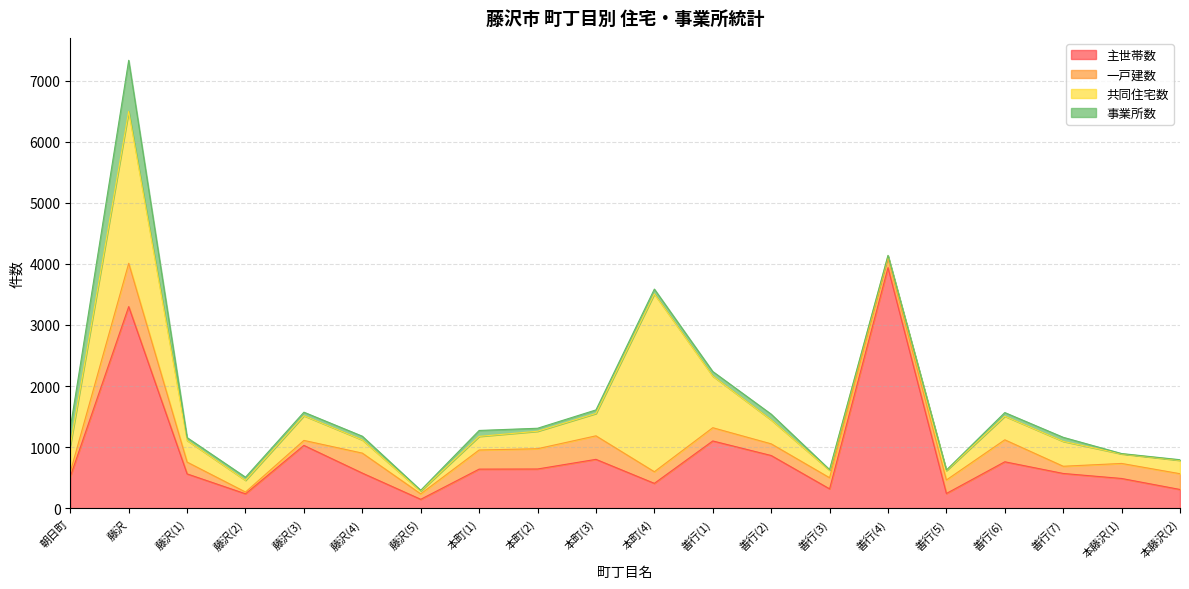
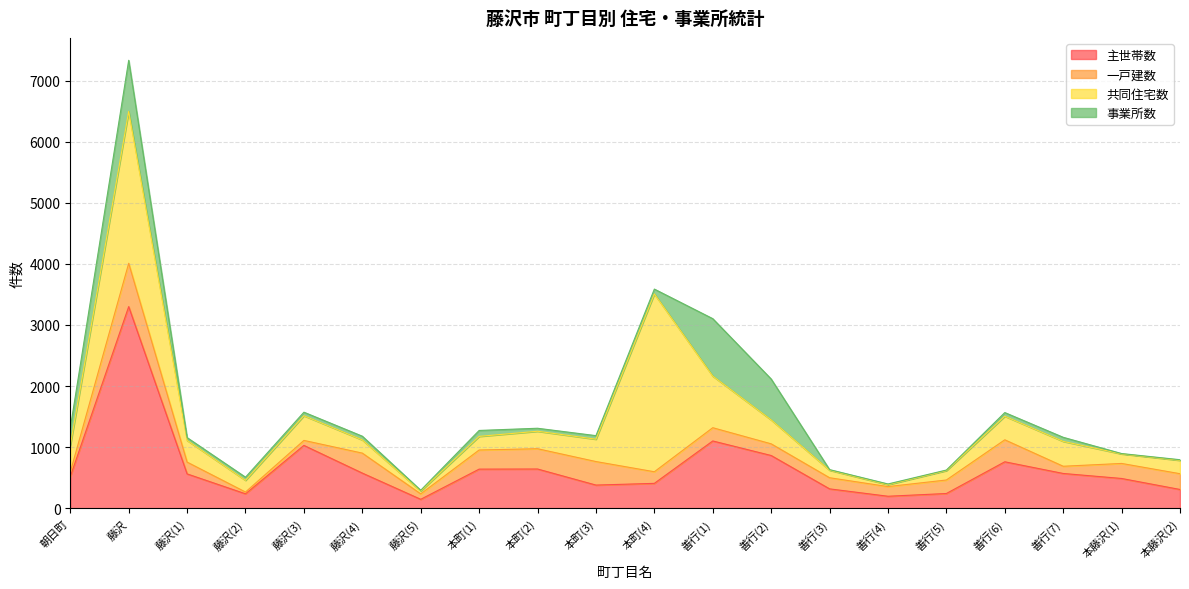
  {
    "主世帯数": {
      "朝日町": 500,
      "藤沢": 3300,
      "藤沢(1)": 600,
      "藤沢(3)": 1000,
      "藤沢(4)": 600,
      "藤沢(5)": 100,
      "本町(1)": 600,
      "本町(2)": 600,
-     "本町(3)": 800,
+     "本町(3)": 400,
      "本町(4)": 400,
      "善行(1)": 1100,
      "善行(2)": 900,
      "善行(3)": 300,
-     "善行(4)": 3900,
+     "善行(4)": 200,
      "善行(5)": 200,
      "善行(6)": 800,
      "善行(7)": 600,
      "本藤沢(1)": 500,
      "本藤沢(2)": 300
    },
    "一戸建数": {
      "朝日町": 100,
      "藤沢": 700,
      "藤沢(1)": 200,
      "藤沢(3)": 100,
      "藤沢(4)": 300,
      "藤沢(5)": 100,
      "本町(1)": 300,
      "本町(2)": 300,
      "本町(3)": 400,
      "本町(4)": 200,
      "善行(1)": 200,
      "善行(2)": 200,
      "善行(3)": 200,
      "善行(5)": 200,
      "善行(6)": 400,
      "善行(7)": 100,
      "本藤沢(1)": 200,
      "本藤沢(2)": 300
    },
    "共同住宅数": {
      "朝日町": 400,
      "藤沢": 2500,
      "藤沢(1)": 400,
      "藤沢(2)": 200,
      "藤沢(3)": 400,
      "藤沢(4)": 200,
      "本町(1)": 200,
      "本町(2)": 300,
      "本町(3)": 400,
      "本町(4)": 2900,
      "善行(1)": 800,
      "善行(2)": 400,
      "善行(6)": 400,
      "善行(7)": 400
    },
    "事業所数": {
      "朝日町": 300,
      "藤沢": 800,
      "藤沢(1)": 0,
      "藤沢(2)": 100,
      "藤沢(3)": 100,
      "藤沢(4)": 100,
      "本町(1)": 100,
      "本町(2)": 0,
      "本町(3)": 100,
      "本町(4)": 100,
-     "善行(1)": 100,
-     "善行(2)": 100,
+     "善行(1)": 900,
+     "善行(2)": 700,
      "善行(6)": 100,
      "善行(7)": 100
    }
  }
